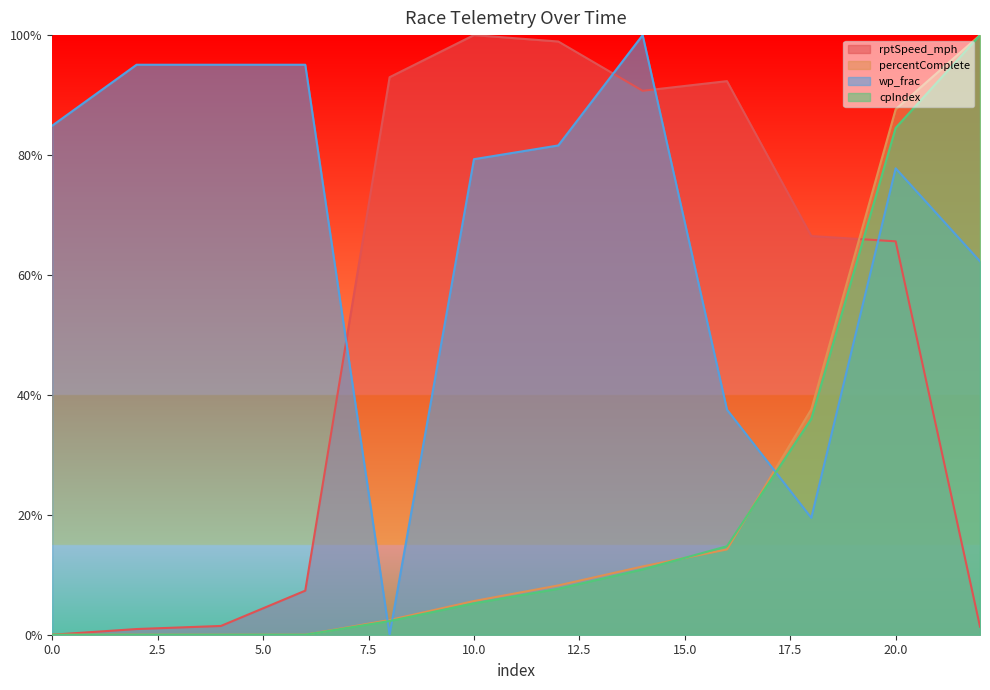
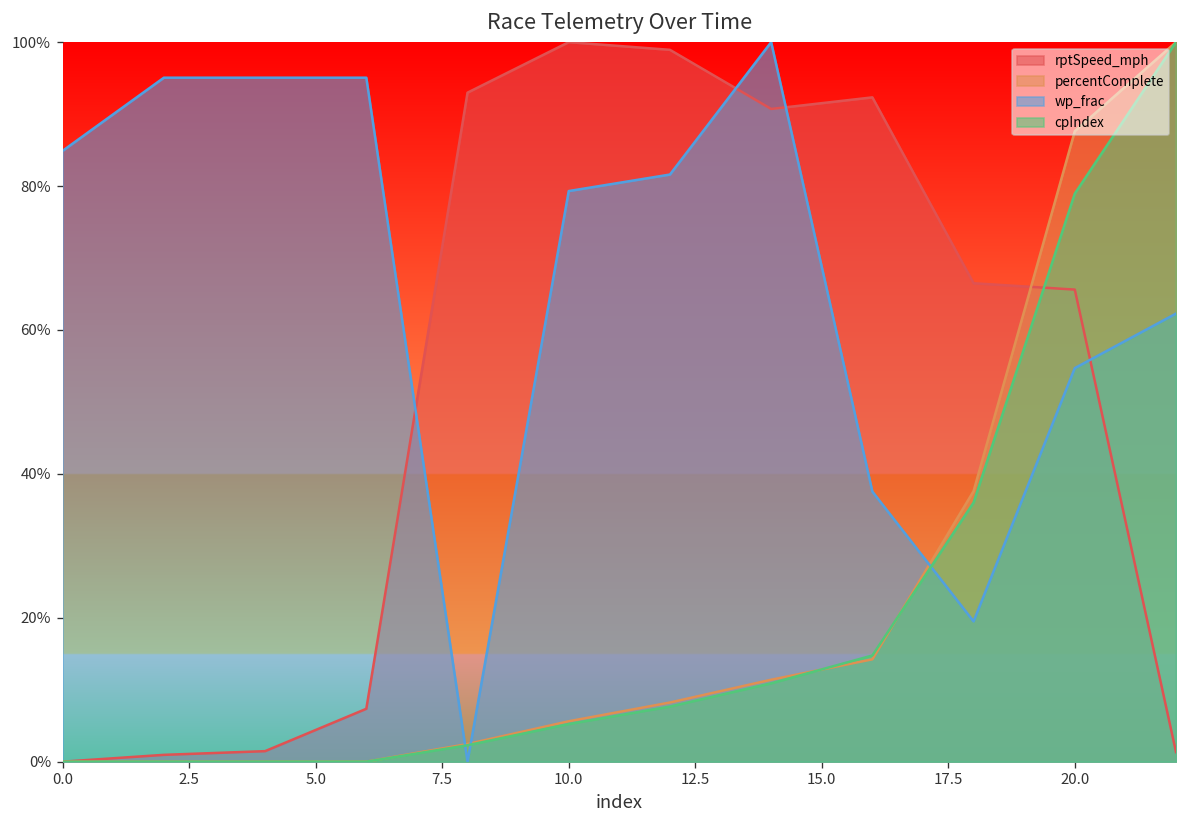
  {
    "wp_frac": {
      "0.0": "85%",
      "10.0": "79%",
-     "20.0": "78%"
+     "20.0": "55%"
    },
    "cpIndex": {
-     "20.0": "85%"
+     "20.0": "79%"
    }
  }
